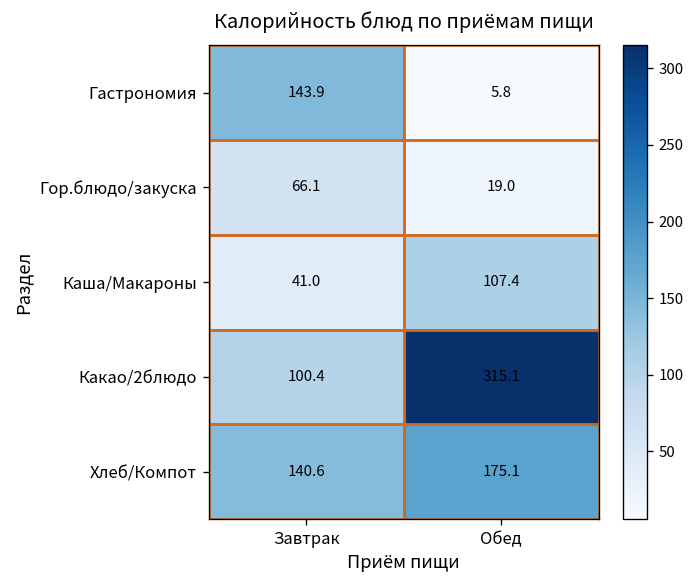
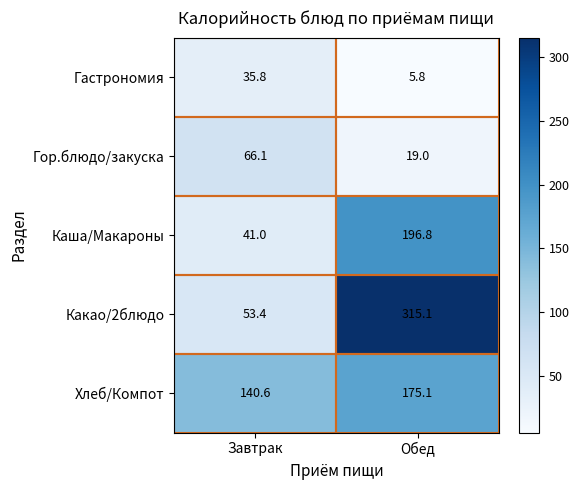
  {
    "Гастрономия": {
-     "Завтрак": 143.9,
+     "Завтрак": 35.8,
      "Обед": 5.8
    },
    "Гор.блюдо/закуска": {
      "Завтрак": 66.1,
      "Обед": 19.0
    },
    "Каша/Макароны": {
      "Завтрак": 41.0,
-     "Обед": 107.4
+     "Обед": 196.8
    },
    "Какао/2блюдо": {
-     "Завтрак": 100.4,
+     "Завтрак": 53.4,
      "Обед": 315.1
    },
    "Хлеб/Компот": {
      "Завтрак": 140.6,
      "Обед": 175.1
    }
  }
